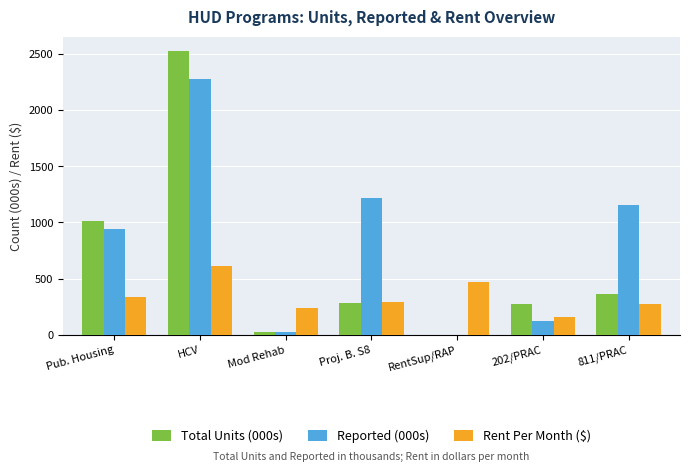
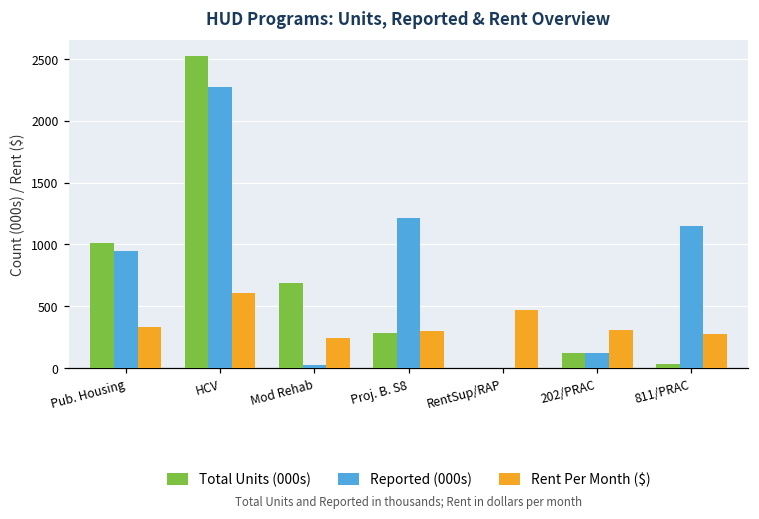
  {
    "Total Units (000s)": {
      "Pub. Housing": 1020,
      "HCV": 2530,
-     "Mod Rehab": 20,
+     "Mod Rehab": 680,
      "Proj. B. S8": 280,
-     "202/PRAC": 270,
-     "811/PRAC": 360
+     "202/PRAC": 130,
+     "811/PRAC": 30
    },
    "Reported (000s)": {
      "Pub. Housing": 940,
      "HCV": 2280,
      "Mod Rehab": 30,
      "Proj. B. S8": 1210,
      "202/PRAC": 120,
      "811/PRAC": 1150
    },
    "Rent Per Month ($)": {
      "Pub. Housing": 340,
      "HCV": 610,
      "Mod Rehab": 240,
      "Proj. B. S8": 300,
      "RentSup/RAP": 470,
-     "202/PRAC": 160,
+     "202/PRAC": 300,
      "811/PRAC": 270
    }
  }
